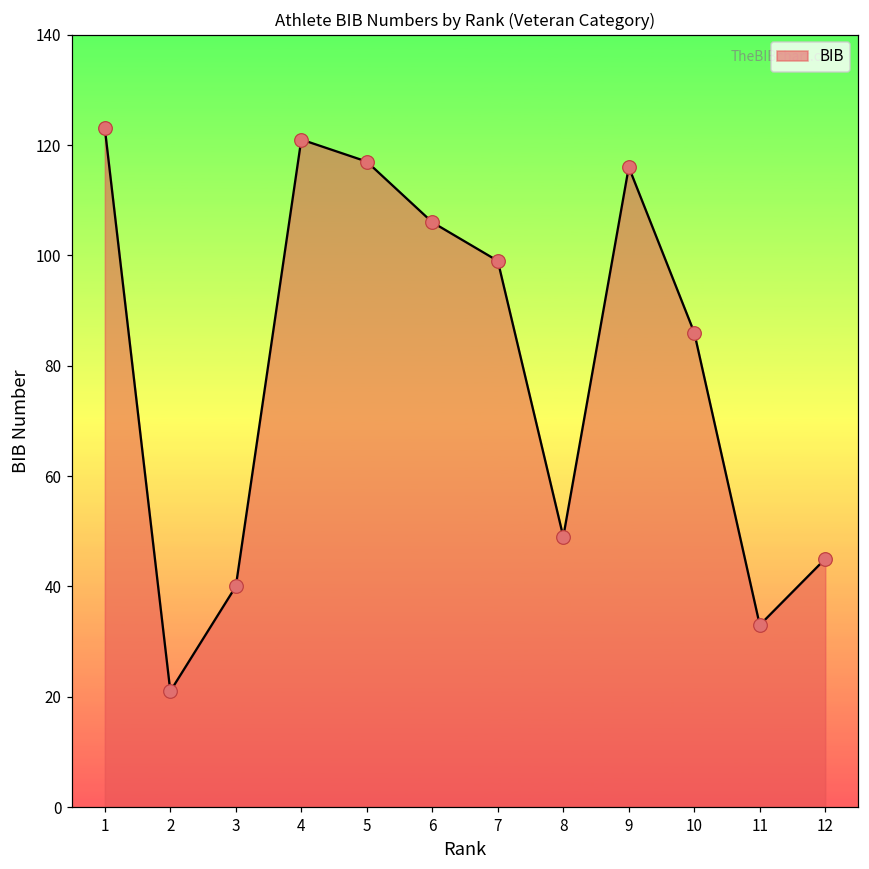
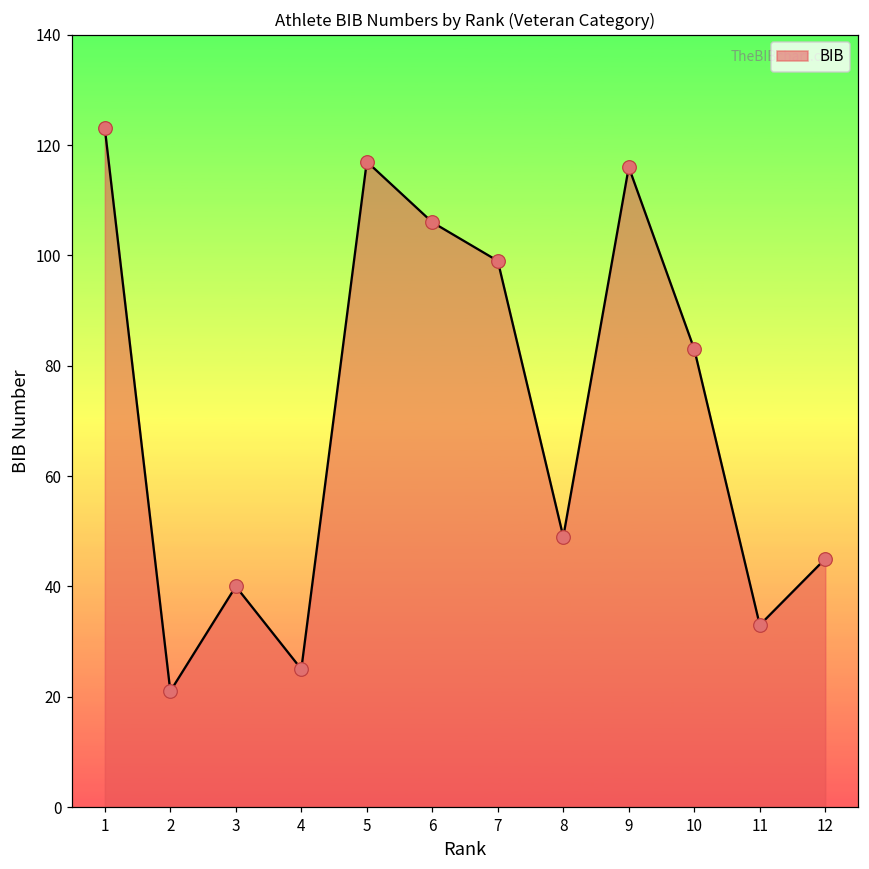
  {
    "1": 123,
    "2": 21,
    "3": 40,
-   "4": 121,
+   "4": 25,
    "5": 117,
    "6": 106,
    "7": 99,
    "8": 49,
    "9": 116,
-   "10": 86,
+   "10": 83,
    "11": 33,
    "12": 45
  }
